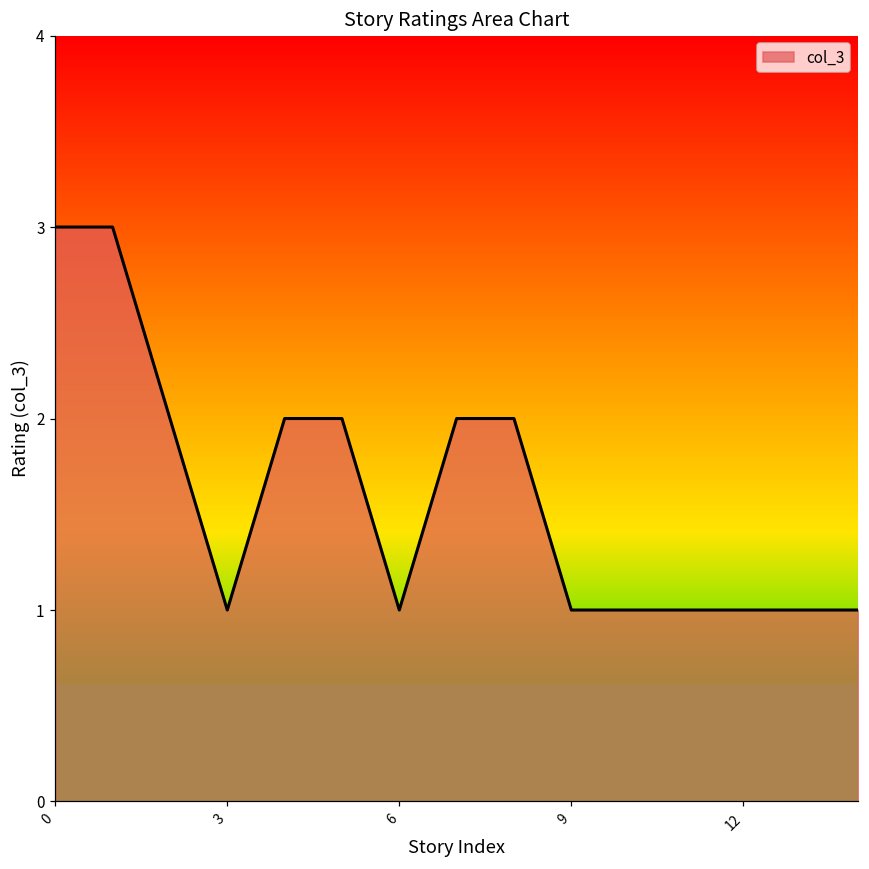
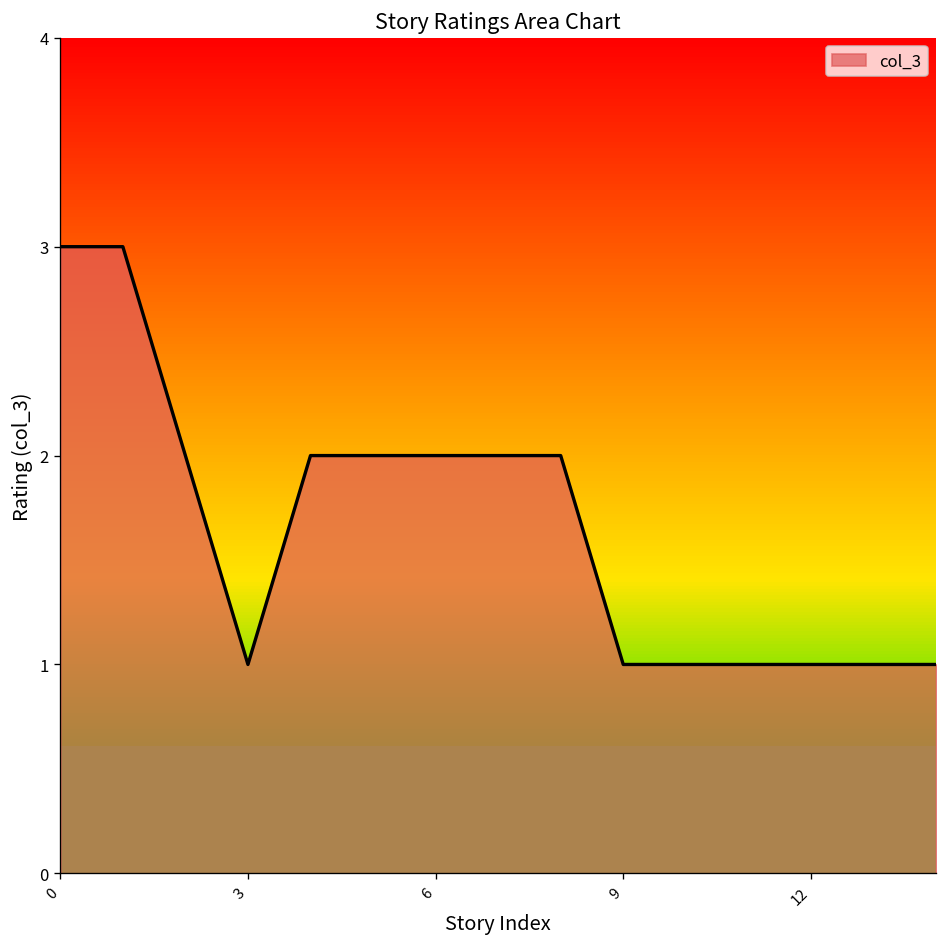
  {
    "0": 3,
    "3": 1,
-   "6": 1,
+   "6": 2,
    "9": 1,
    "12": 1
  }
